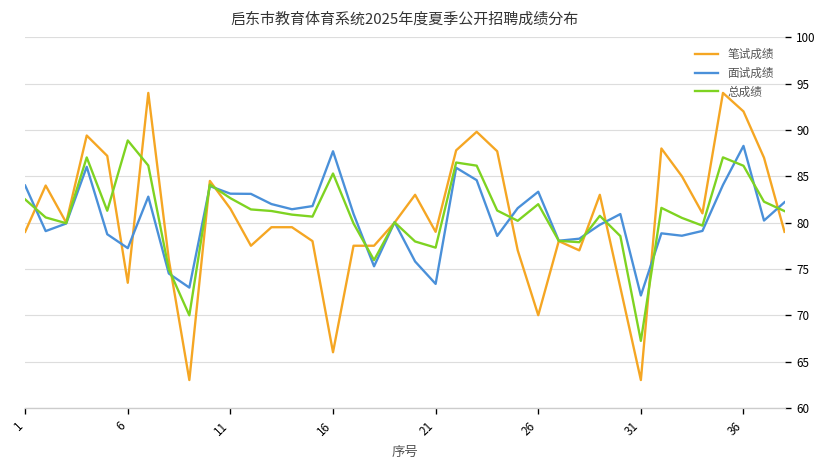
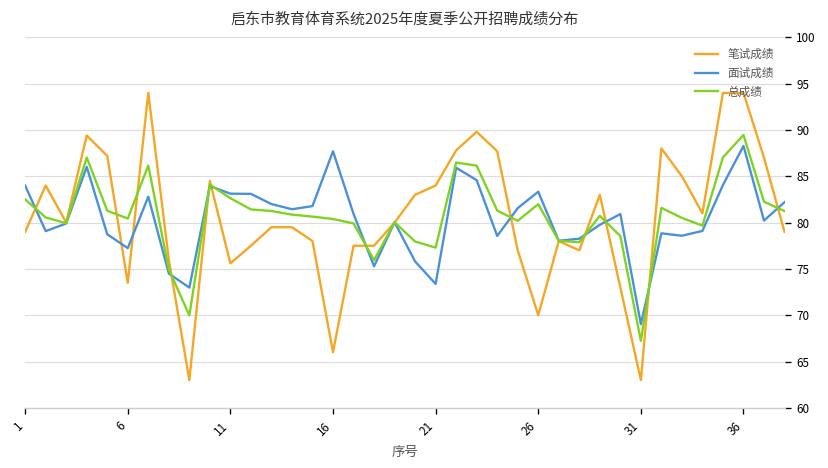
  {
    "笔试成绩": {
      "1": 79,
      "6": 74,
-     "11": 82,
+     "11": 76,
      "16": 66,
-     "21": 79,
+     "21": 84,
      "26": 70,
      "31": 63,
-     "36": 92
+     "36": 94
    },
    "面试成绩": {
      "1": 84,
      "6": 77,
      "11": 83,
      "16": 88,
      "21": 73,
      "26": 83,
-     "31": 72,
+     "31": 69,
      "36": 88
    },
    "总成绩": {
      "1": 83,
-     "6": 89,
+     "6": 80,
      "11": 83,
-     "16": 85,
+     "16": 80,
      "21": 77,
      "26": 82,
      "31": 67,
-     "36": 86
+     "36": 89
    }
  }
